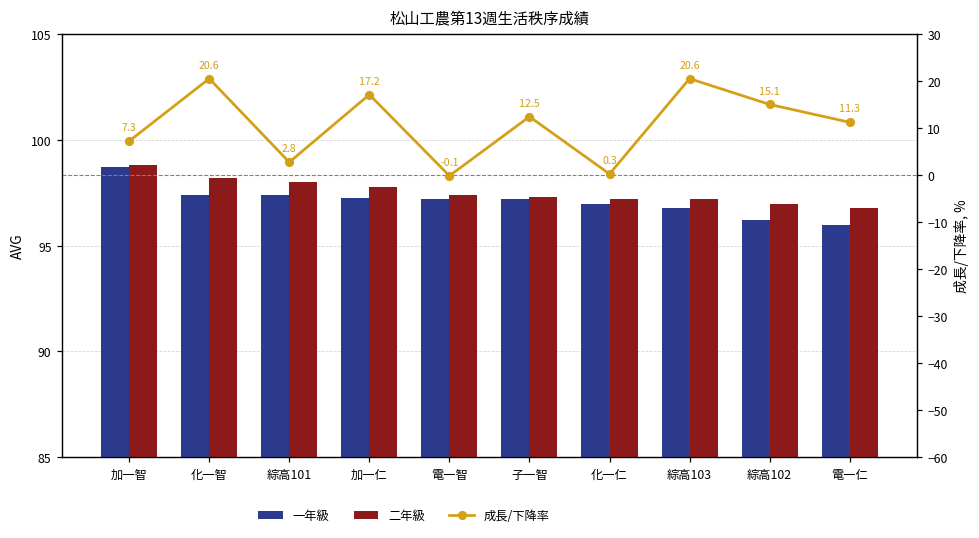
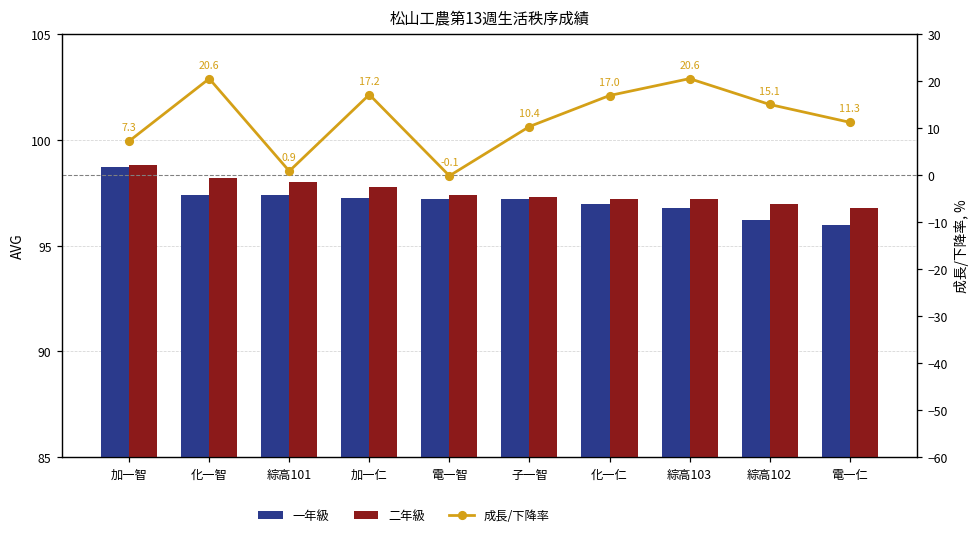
  {
    "成長/下降率": {
      "加一智": 7.3,
      "化一智": 20.6,
-     "綜高101": 2.8,
+     "綜高101": 0.9,
      "加一仁": 17.2,
      "電一智": -0.1,
-     "子一智": 12.5,
-     "化一仁": 0.3,
+     "子一智": 10.4,
+     "化一仁": 17.0,
      "綜高103": 20.6,
      "綜高102": 15.1,
      "電一仁": 11.3
    }
  }
